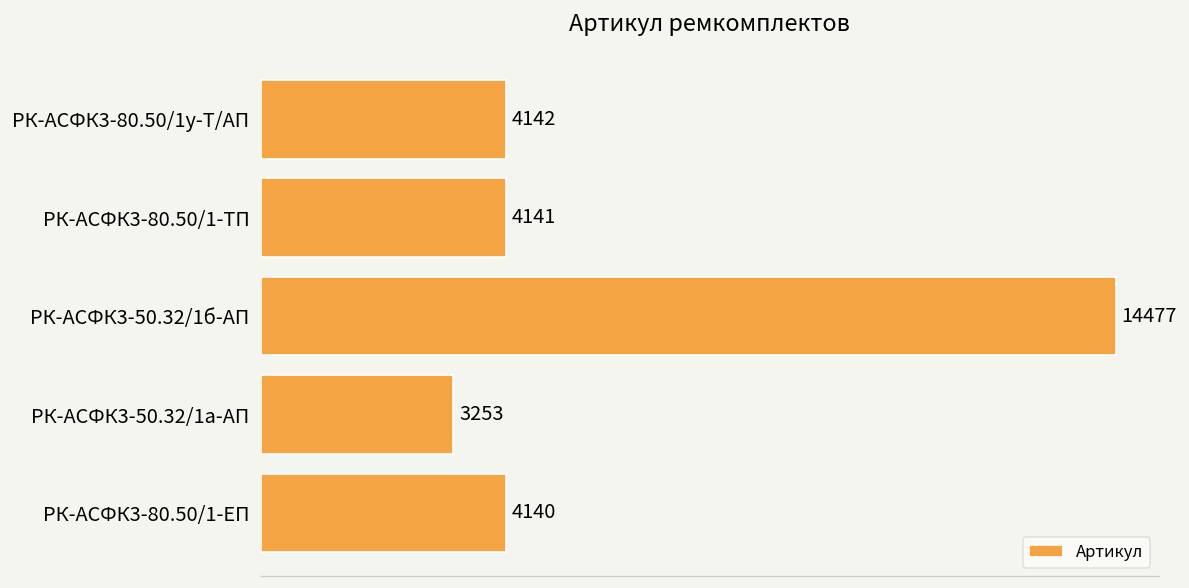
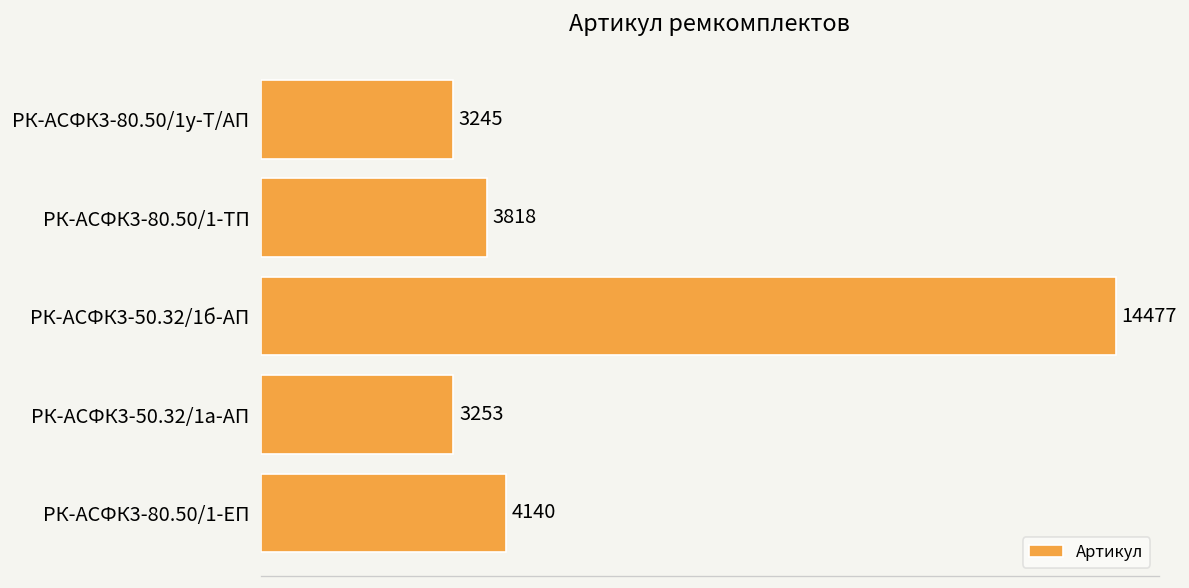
  {
-   "РК-АСФК3-80.50/1у-Т/АП": 4142,
-   "РК-АСФК3-80.50/1-ТП": 4141,
+   "РК-АСФК3-80.50/1у-Т/АП": 3245,
+   "РК-АСФК3-80.50/1-ТП": 3818,
    "РК-АСФК3-50.32/1б-АП": 14477,
    "РК-АСФК3-50.32/1а-АП": 3253,
    "РК-АСФК3-80.50/1-ЕП": 4140
  }
